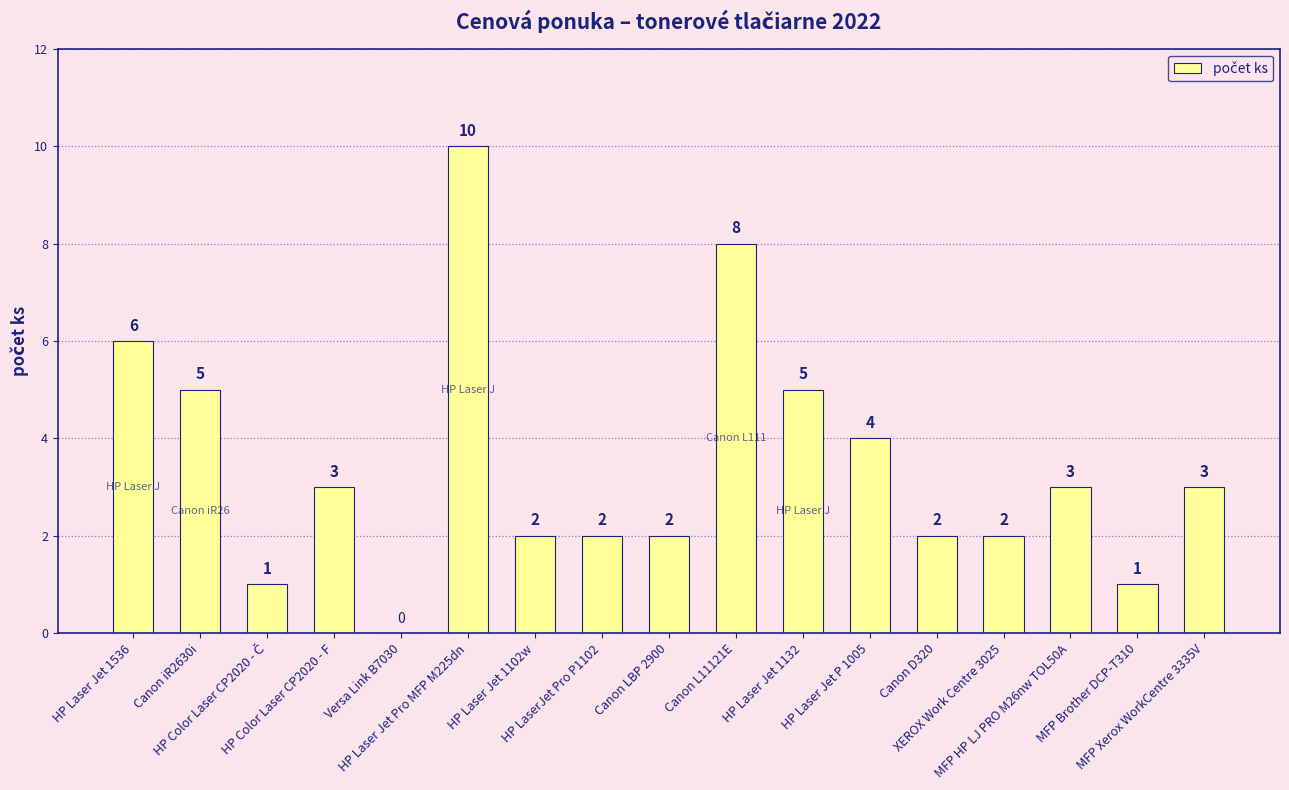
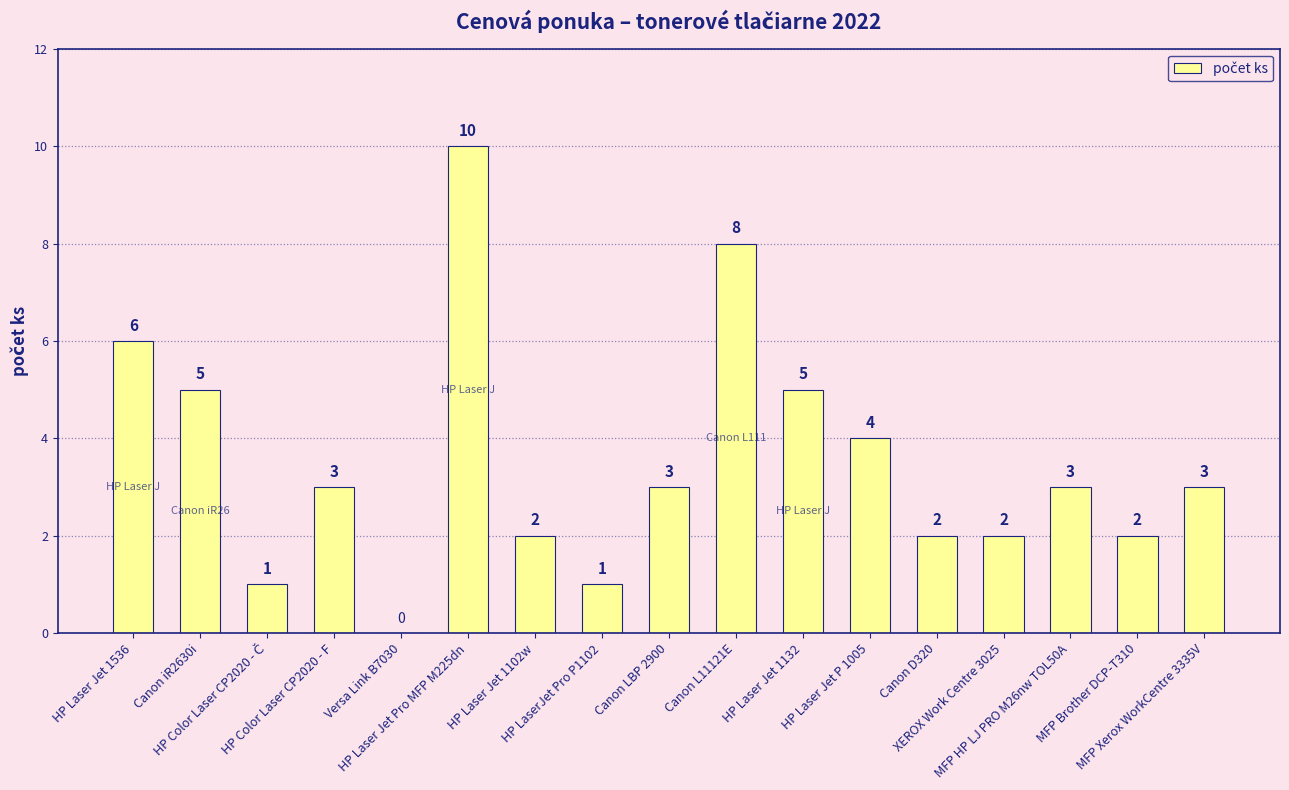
  {
    "HP Laser Jet 1536": 6,
    "Canon iR2630i": 5,
    "HP Color Laser CP2020 - Č": 1,
    "HP Color Laser CP2020 - F": 3,
    "Versa Link B7030": 0,
    "HP Laser Jet Pro MFP M225dn": 10,
    "HP Laser Jet 1102w": 2,
-   "HP LaserJet Pro P1102": 2,
-   "Canon LBP 2900": 2,
+   "HP LaserJet Pro P1102": 1,
+   "Canon LBP 2900": 3,
    "Canon L11121E": 8,
    "HP Laser Jet 1132": 5,
    "HP Laser Jet P 1005": 4,
    "Canon D320": 2,
    "XEROX Work Centre 3025": 2,
    "MFP HP LJ PRO M26nw TOL50A": 3,
-   "MFP Brother DCP-T310": 1,
+   "MFP Brother DCP-T310": 2,
    "MFP Xerox WorkCentre 3335V": 3
  }
